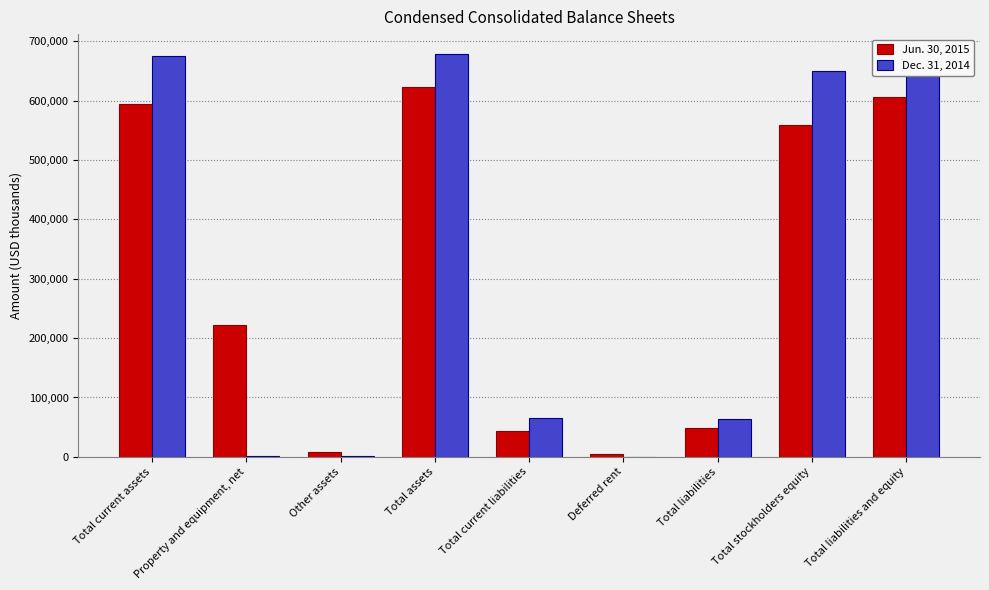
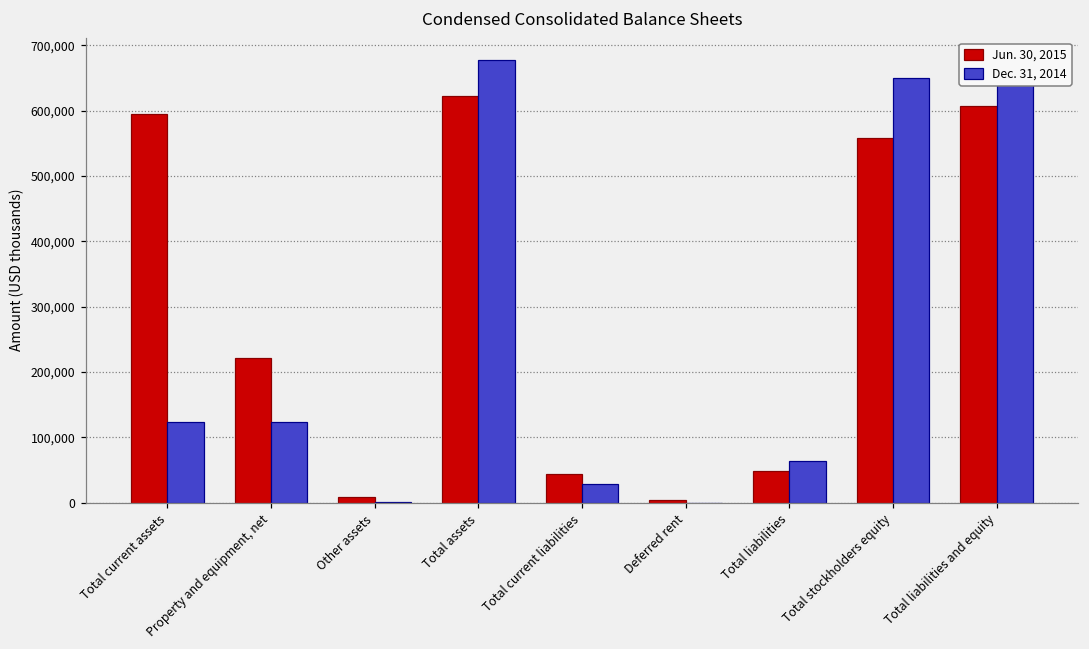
  {
    "Jun. 30, 2015": {
      "Total current assets": "590,000",
      "Property and equipment, net": "220,000",
      "Other assets": "10,000",
      "Total assets": "620,000",
      "Total current liabilities": "40,000",
      "Deferred rent": "0",
      "Total liabilities": "50,000",
      "Total stockholders equity": "560,000",
      "Total liabilities and equity": "610,000"
    },
    "Dec. 31, 2014": {
-     "Total current assets": "680,000",
-     "Property and equipment, net": "0",
+     "Total current assets": "120,000",
+     "Property and equipment, net": "120,000",
      "Total assets": "680,000",
-     "Total current liabilities": "70,000",
+     "Total current liabilities": "30,000",
      "Deferred rent": "0",
      "Total liabilities": "60,000",
      "Total stockholders equity": "650,000"
    }
  }
